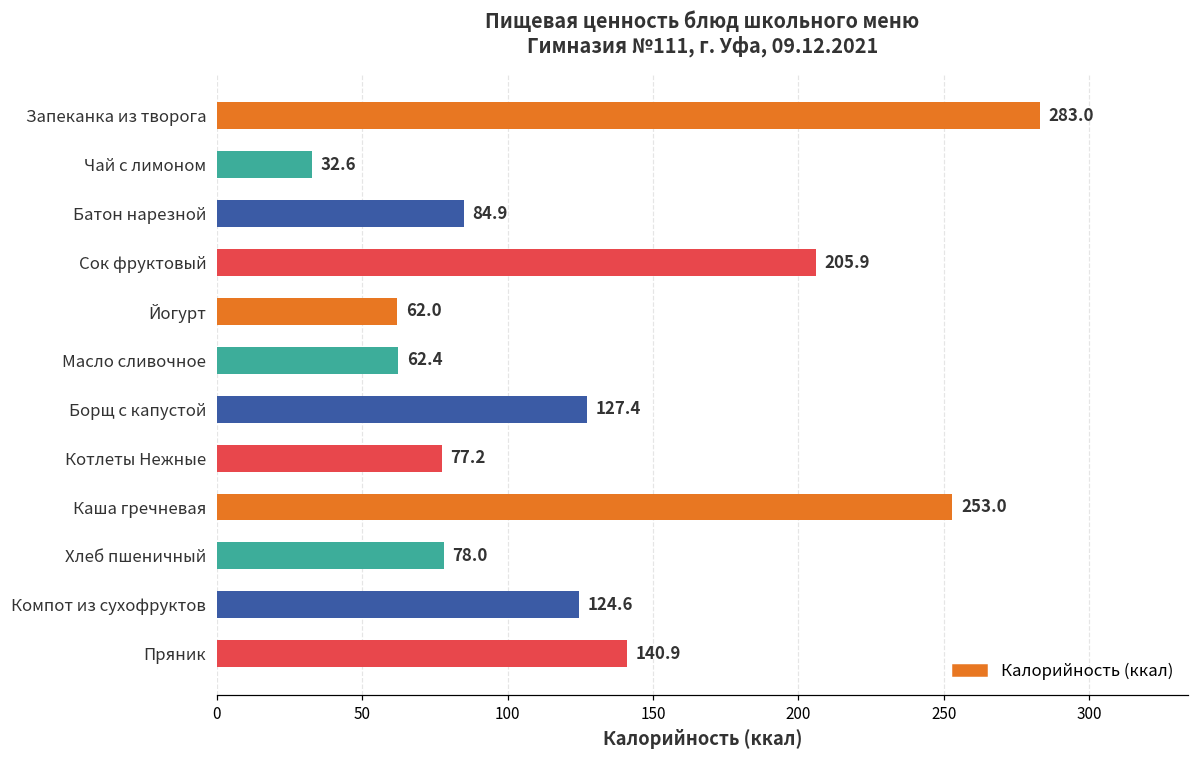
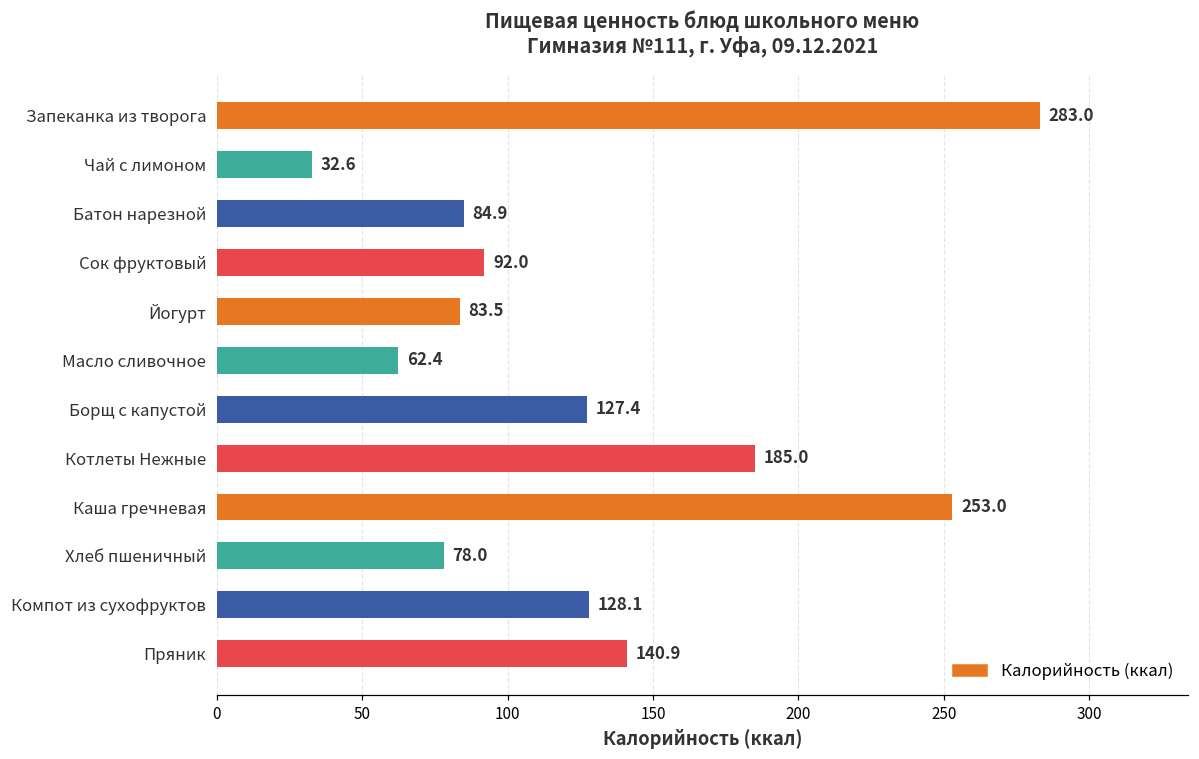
  {
    "Запеканка из творога": 283.0,
    "Чай с лимоном": 32.6,
    "Батон нарезной": 84.9,
-   "Сок фруктовый": 205.9,
-   "Йогурт": 62.0,
+   "Сок фруктовый": 92.0,
+   "Йогурт": 83.5,
    "Масло сливочное": 62.4,
    "Борщ с капустой": 127.4,
-   "Котлеты Нежные": 77.2,
+   "Котлеты Нежные": 185.0,
    "Каша гречневая": 253.0,
    "Хлеб пшеничный": 78.0,
-   "Компот из сухофруктов": 124.6,
+   "Компот из сухофруктов": 128.1,
    "Пряник": 140.9
  }
